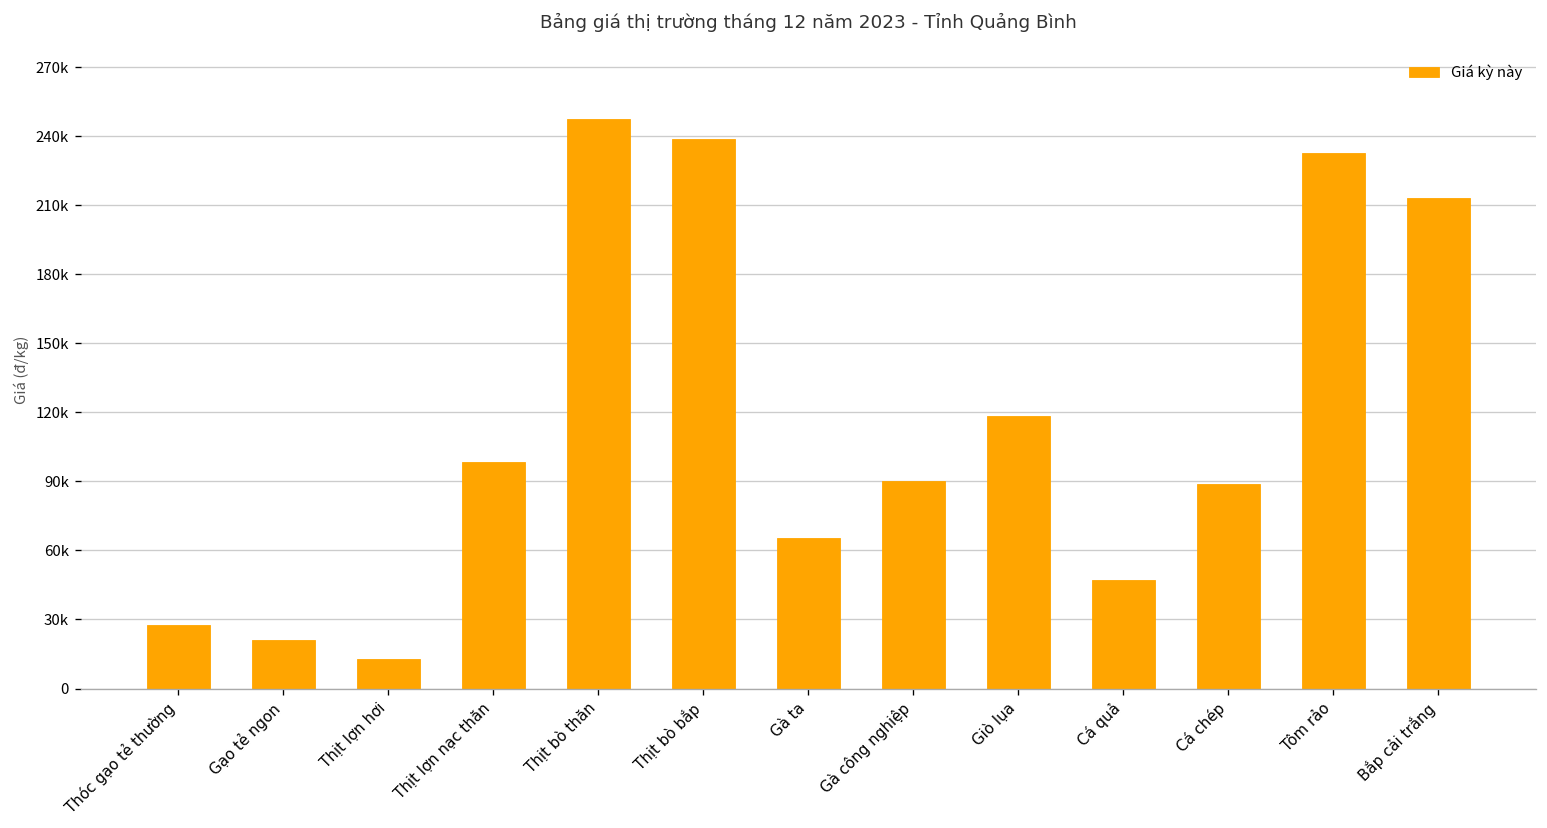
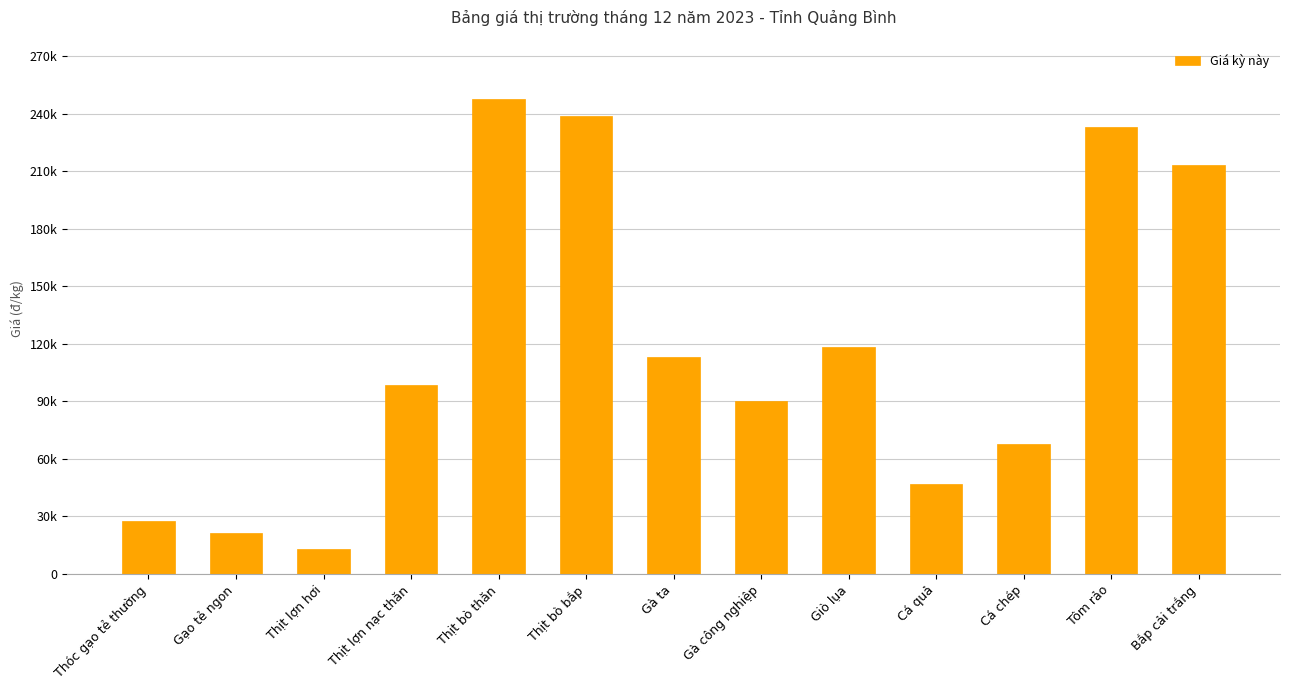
  {
    "Thóc gạo tẻ thường": 27000,
    "Gạo tẻ ngon": 21000,
    "Thịt lợn hơi": 13000,
    "Thịt lợn nạc thăn": 99000,
    "Thịt bò thăn": 247000,
    "Thịt bò bắp": 239000,
-   "Gà ta": 65000,
+   "Gà ta": 113000,
    "Gà công nghiệp": 90000,
    "Giò lụa": 118000,
    "Cá quả": 47000,
-   "Cá chép": 89000,
+   "Cá chép": 68000,
    "Tôm rảo": 233000,
    "Bắp cải trắng": 213000
  }
